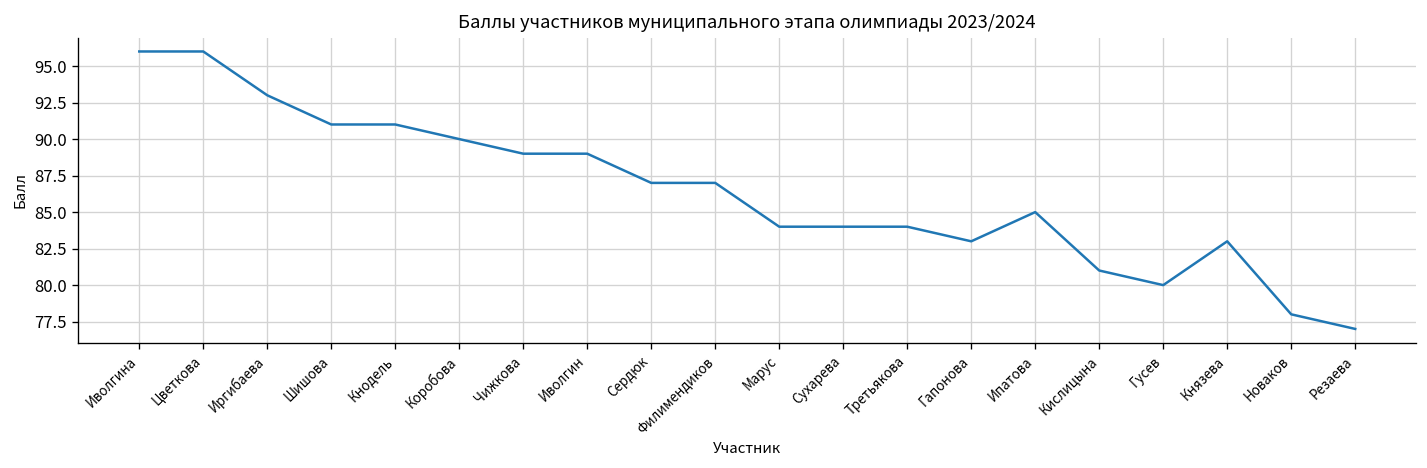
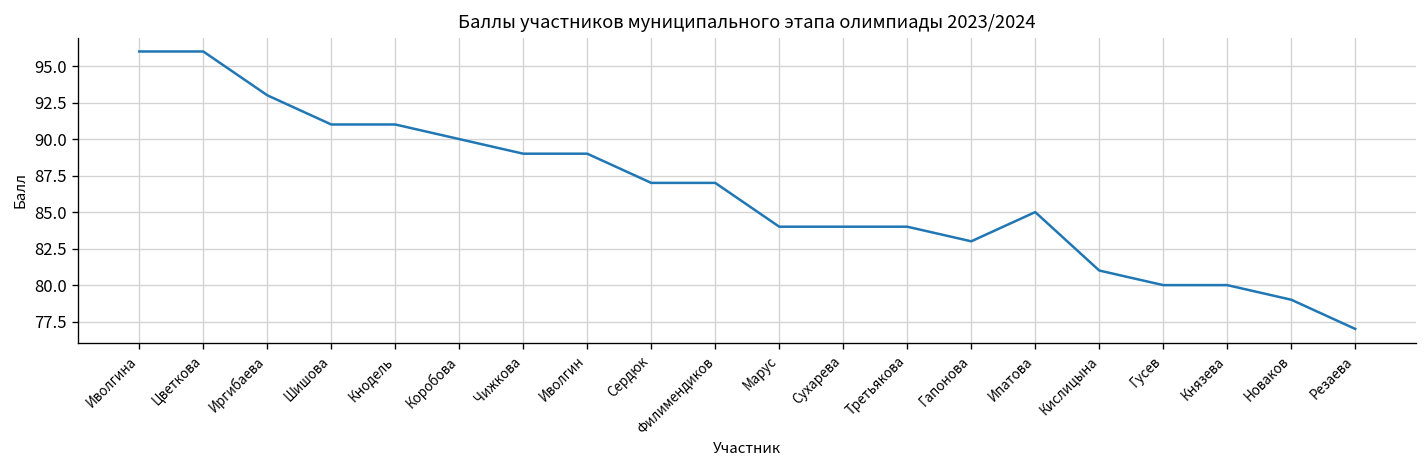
  {
    "Иволгина": 96,
    "Цветкова": 96,
    "Иргибаева": 93,
    "Шишова": 91,
    "Кнодель": 91,
    "Коробова": 90,
    "Чижкова": 89,
    "Иволгин": 89,
    "Сердюк": 87,
    "Филимендиков": 87,
    "Марус": 84,
    "Сухарева": 84,
    "Третьякова": 84,
    "Гапонова": 83,
    "Ипатова": 85,
    "Кислицына": 81,
    "Гусев": 80,
-   "Князева": 83,
-   "Новаков": 78,
+   "Князева": 80,
+   "Новаков": 79,
    "Резаева": 77
  }
